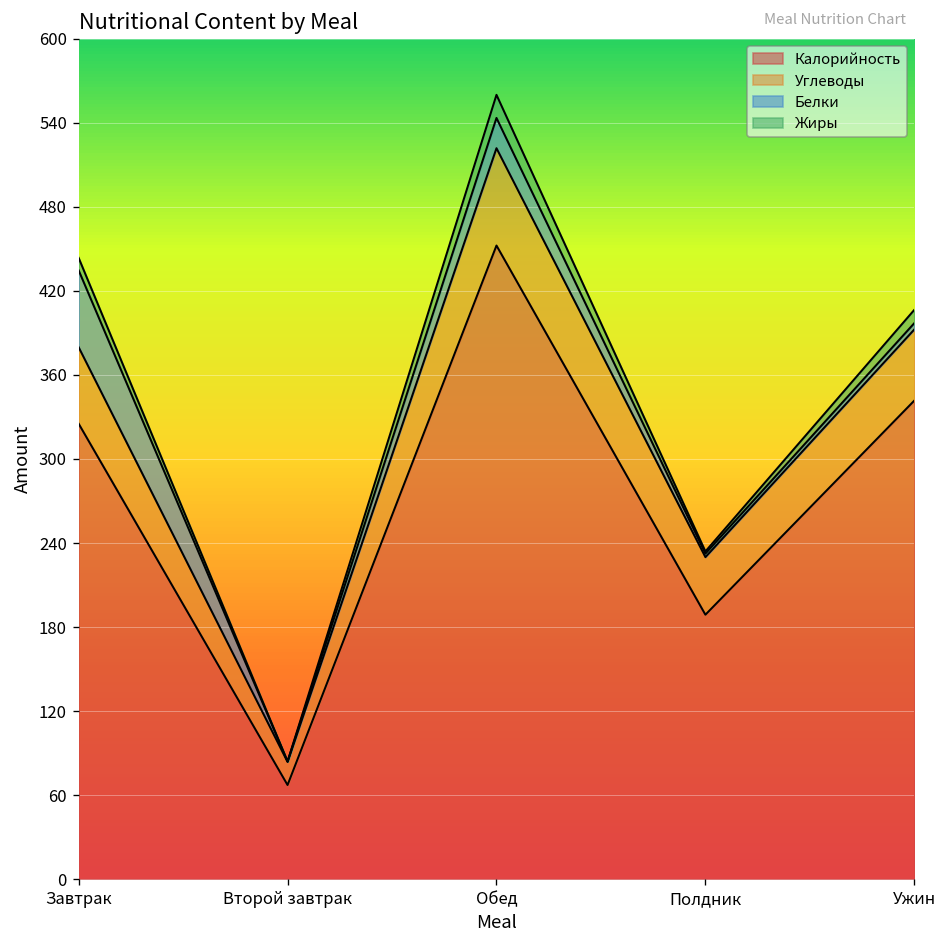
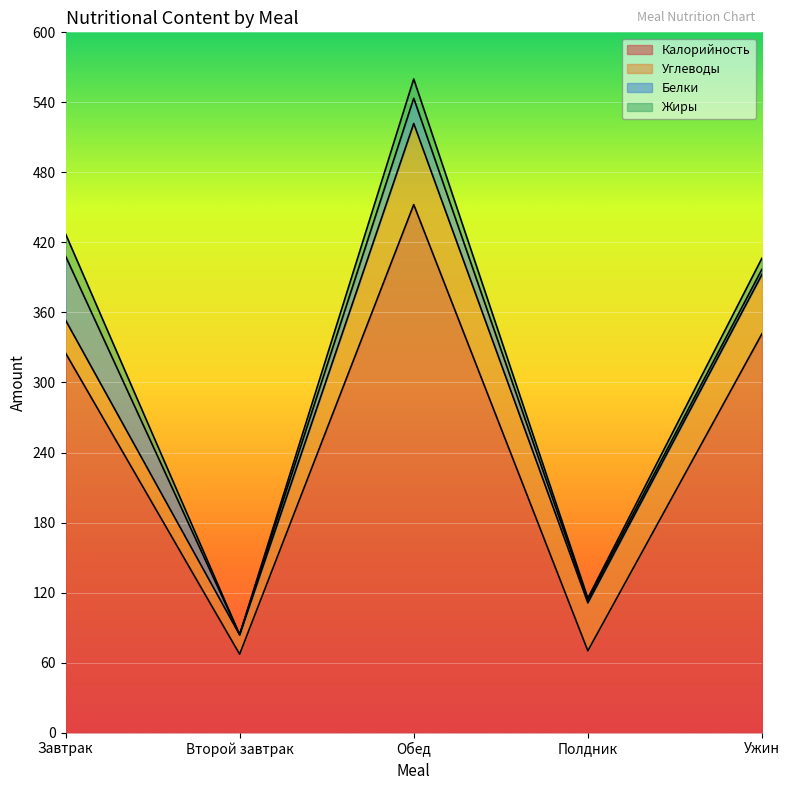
  {
    "Калорийность": {
      "Завтрак": 325,
      "Второй завтрак": 67,
      "Обед": 452,
-     "Полдник": 189,
+     "Полдник": 70,
      "Ужин": 342
    },
    "Углеводы": {
-     "Завтрак": 55,
+     "Завтрак": 28,
      "Обед": 70,
      "Полдник": 41,
      "Ужин": 51
    },
    "Белки": {
      "Завтрак": 55,
      "Обед": 22,
      "Ужин": 5
    },
    "Жиры": {
-     "Завтрак": 9,
+     "Завтрак": 19,
      "Обед": 17,
      "Ужин": 10
    }
  }
